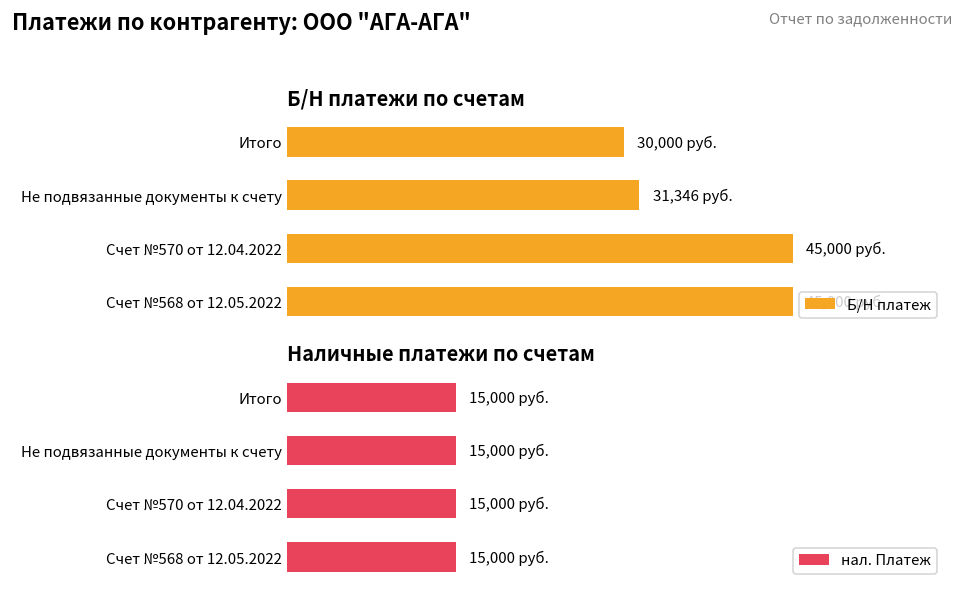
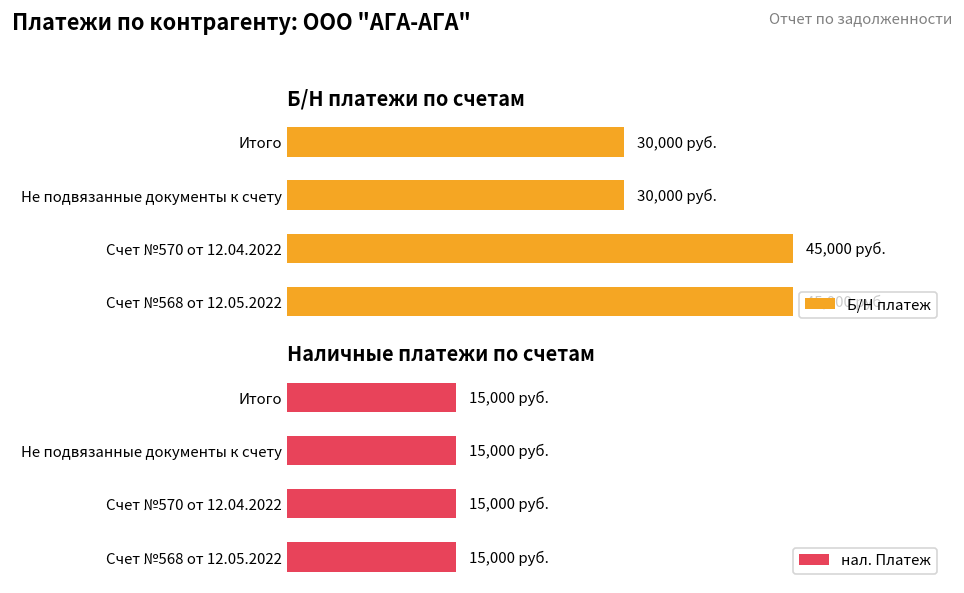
  {
    "Б/Н платежи по счетам": {
      "Итого": "30,000",
-     "Не подвязанные документы к счету": "31,346",
+     "Не подвязанные документы к счету": "30,000",
      "Счет №570 от 12.04.2022": "45,000"
    },
    "Наличные платежи по счетам": {
      "Итого": "15,000",
      "Не подвязанные документы к счету": "15,000",
      "Счет №570 от 12.04.2022": "15,000",
      "Счет №568 от 12.05.2022": "15,000"
    }
  }
